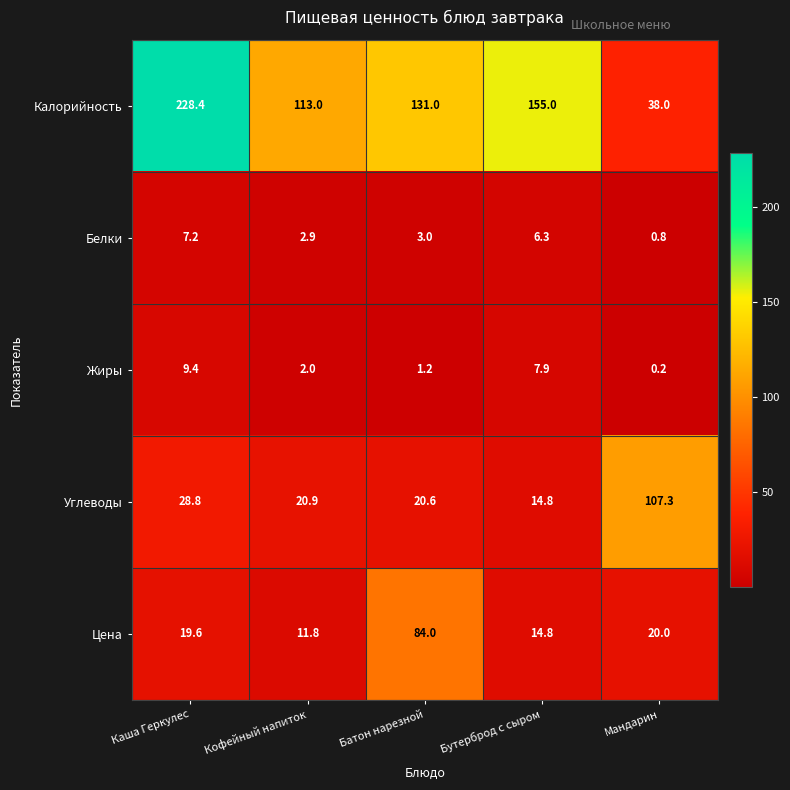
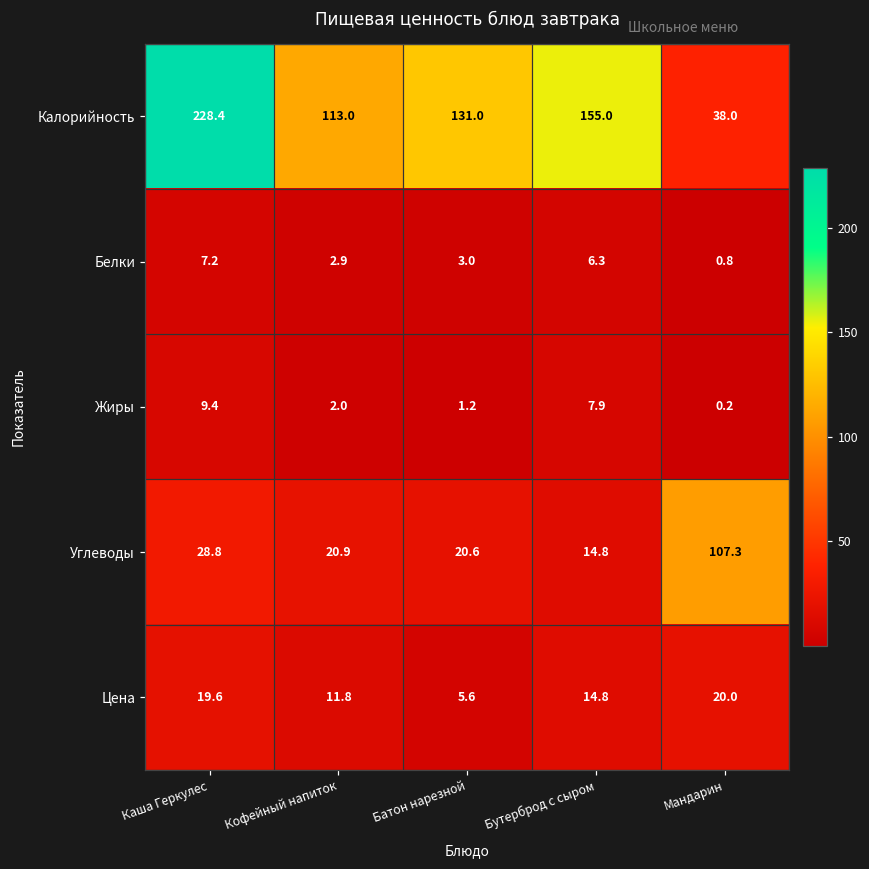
  {
    "Калорийность": {
      "Каша Геркулес": 228.4,
      "Кофейный напиток": 113.0,
      "Батон нарезной": 131.0,
      "Бутерброд с сыром": 155.0,
      "Мандарин": 38.0
    },
    "Белки": {
      "Каша Геркулес": 7.2,
      "Кофейный напиток": 2.9,
      "Батон нарезной": 3.0,
      "Бутерброд с сыром": 6.3,
      "Мандарин": 0.8
    },
    "Жиры": {
      "Каша Геркулес": 9.4,
      "Кофейный напиток": 2.0,
      "Батон нарезной": 1.2,
      "Бутерброд с сыром": 7.9,
      "Мандарин": 0.2
    },
    "Углеводы": {
      "Каша Геркулес": 28.8,
      "Кофейный напиток": 20.9,
      "Батон нарезной": 20.6,
      "Бутерброд с сыром": 14.8,
      "Мандарин": 107.3
    },
    "Цена": {
      "Каша Геркулес": 19.6,
      "Кофейный напиток": 11.8,
-     "Батон нарезной": 84.0,
+     "Батон нарезной": 5.6,
      "Бутерброд с сыром": 14.8,
      "Мандарин": 20.0
    }
  }
